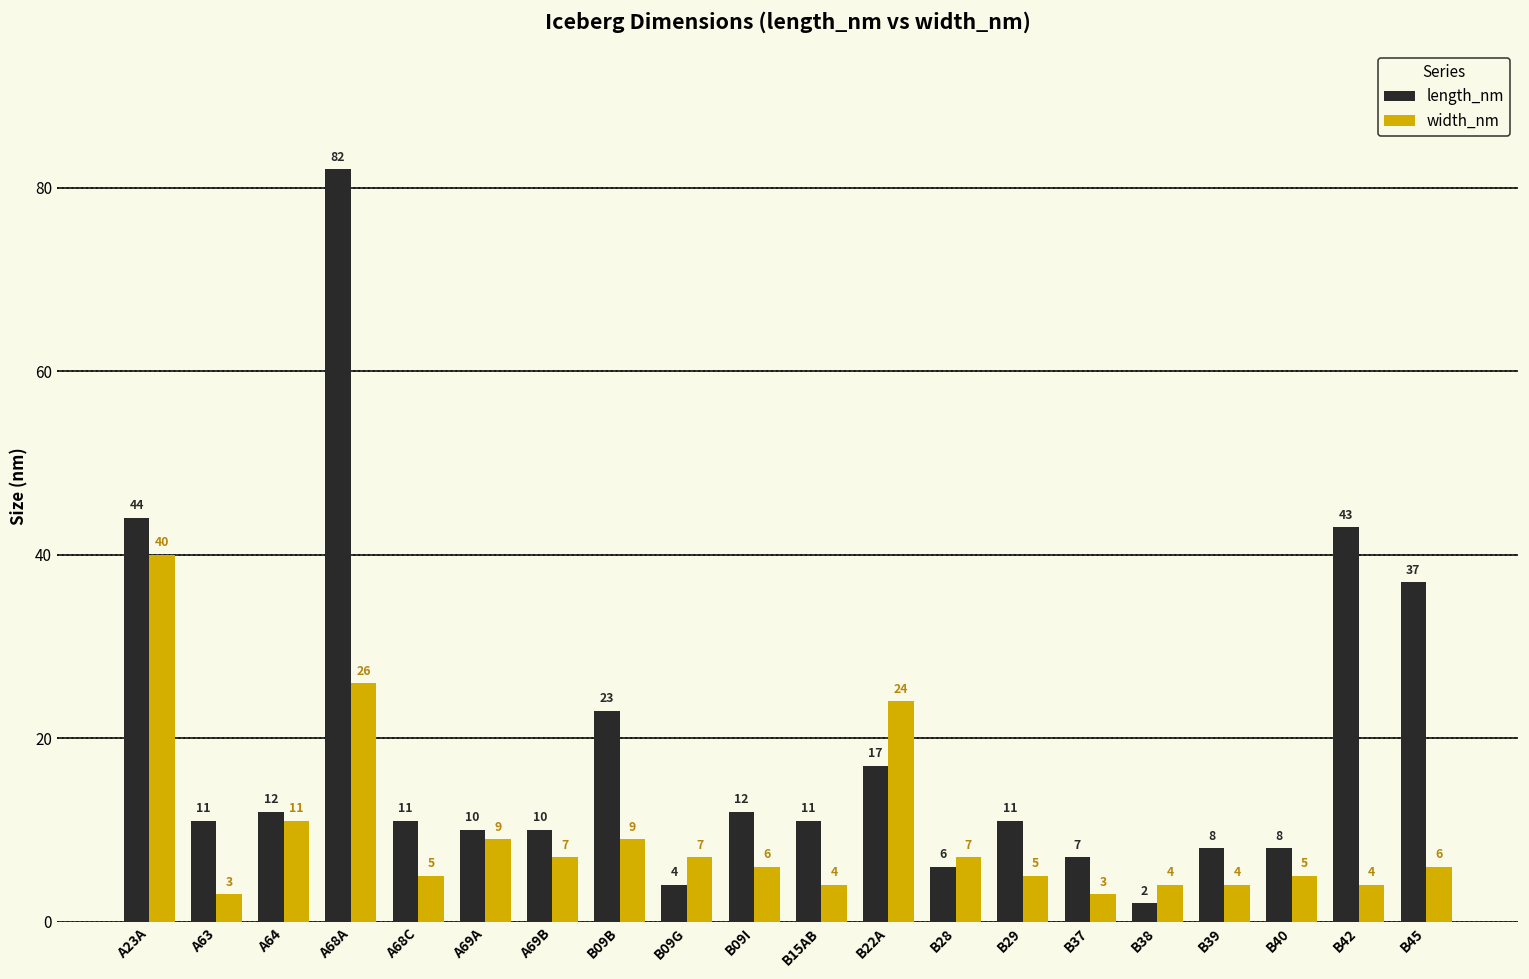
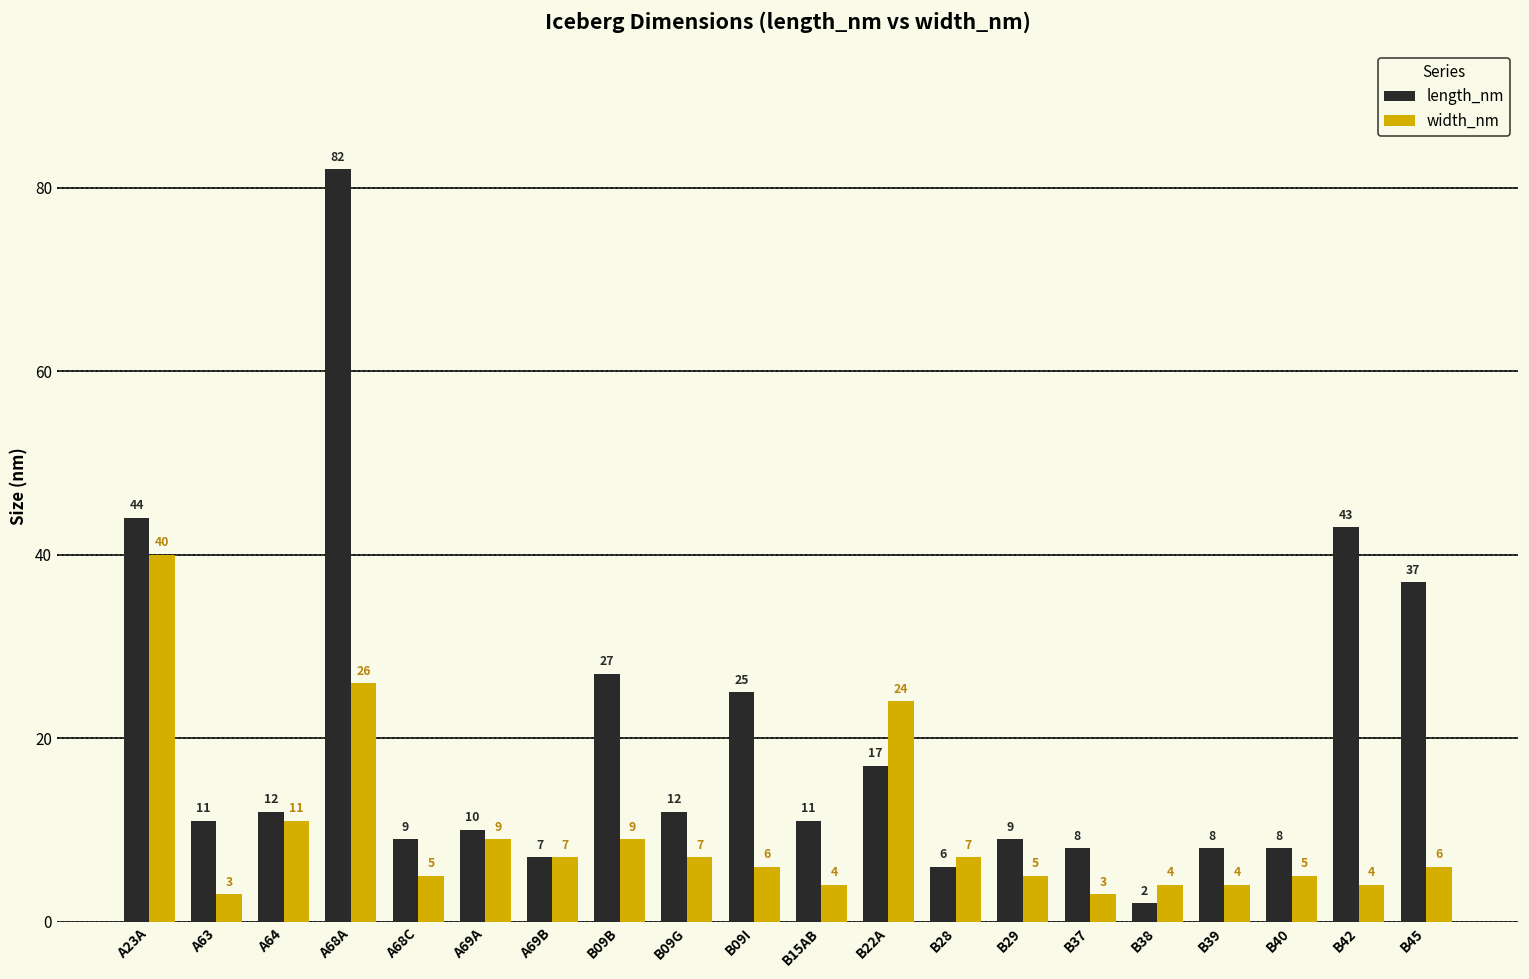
  {
    "length_nm": {
      "A23A": 44,
      "A63": 11,
      "A64": 12,
      "A68A": 82,
-     "A68C": 11,
+     "A68C": 9,
      "A69A": 10,
-     "A69B": 10,
-     "B09B": 23,
-     "B09G": 4,
-     "B09I": 12,
+     "A69B": 7,
+     "B09B": 27,
+     "B09G": 12,
+     "B09I": 25,
      "B15AB": 11,
      "B22A": 17,
      "B28": 6,
-     "B29": 11,
-     "B37": 7,
+     "B29": 9,
+     "B37": 8,
      "B38": 2,
      "B39": 8,
      "B40": 8,
      "B42": 43,
      "B45": 37
    },
    "width_nm": {
      "A23A": 40,
      "A63": 3,
      "A64": 11,
      "A68A": 26,
      "A68C": 5,
      "A69A": 9,
      "A69B": 7,
      "B09B": 9,
      "B09G": 7,
      "B09I": 6,
      "B15AB": 4,
      "B22A": 24,
      "B28": 7,
      "B29": 5,
      "B37": 3,
      "B38": 4,
      "B39": 4,
      "B40": 5,
      "B42": 4,
      "B45": 6
    }
  }
